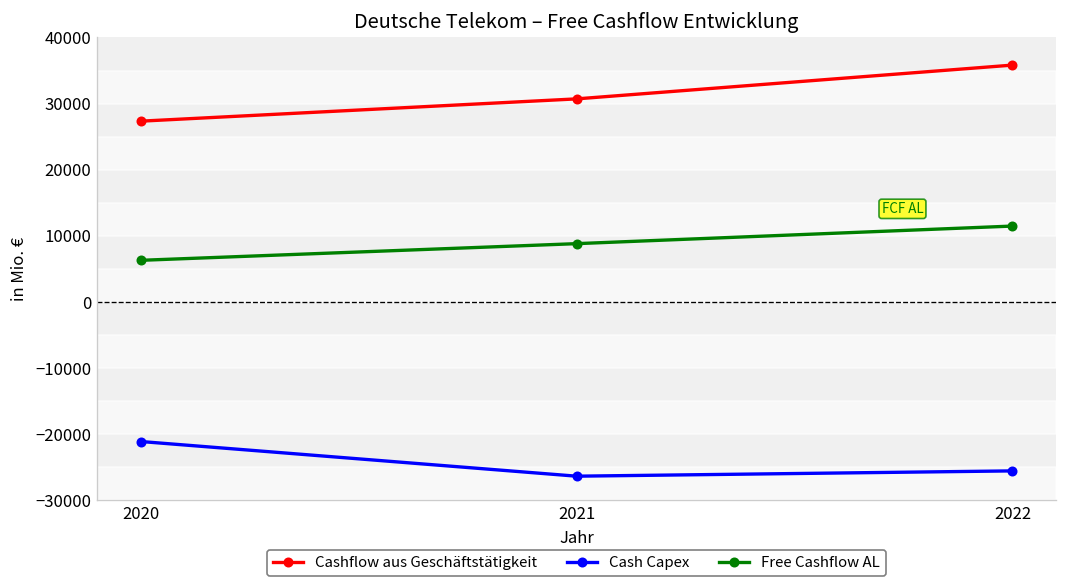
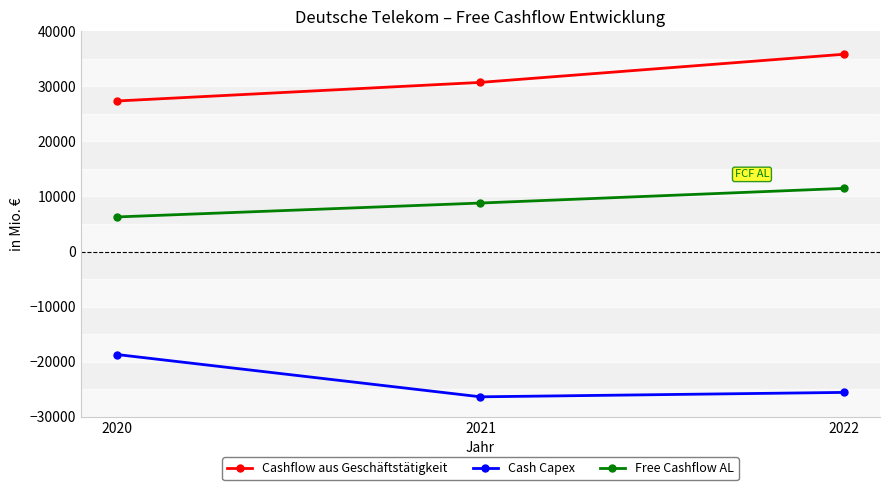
  {
    "Cashflow aus Geschäftstätigkeit": {
      "2020": 27000,
      "2021": 31000,
      "2022": 36000
    },
    "Cash Capex": {
-     "2020": -21000,
+     "2020": -19000,
      "2021": -26000,
      "2022": -26000
    },
    "Free Cashflow AL": {
      "2020": 6000,
      "2021": 9000,
      "2022": 11000
    }
  }
